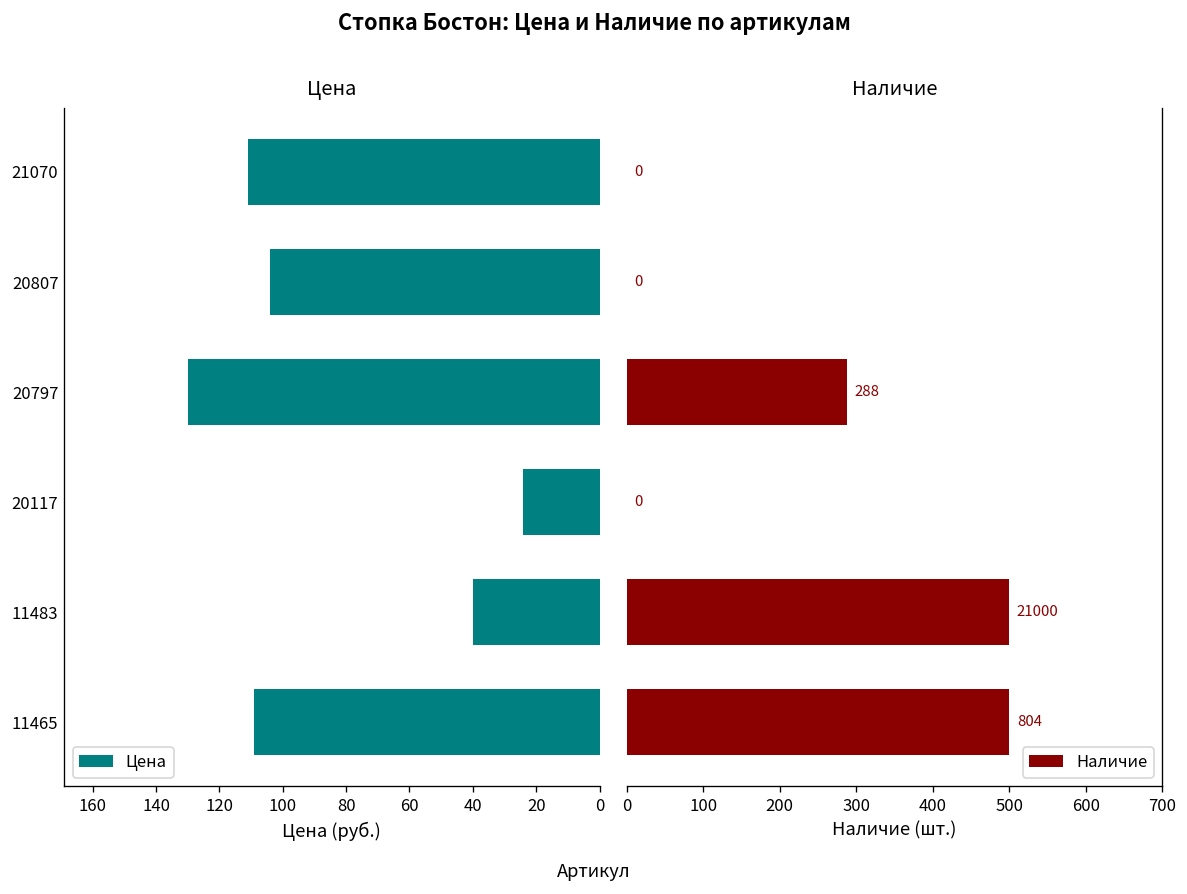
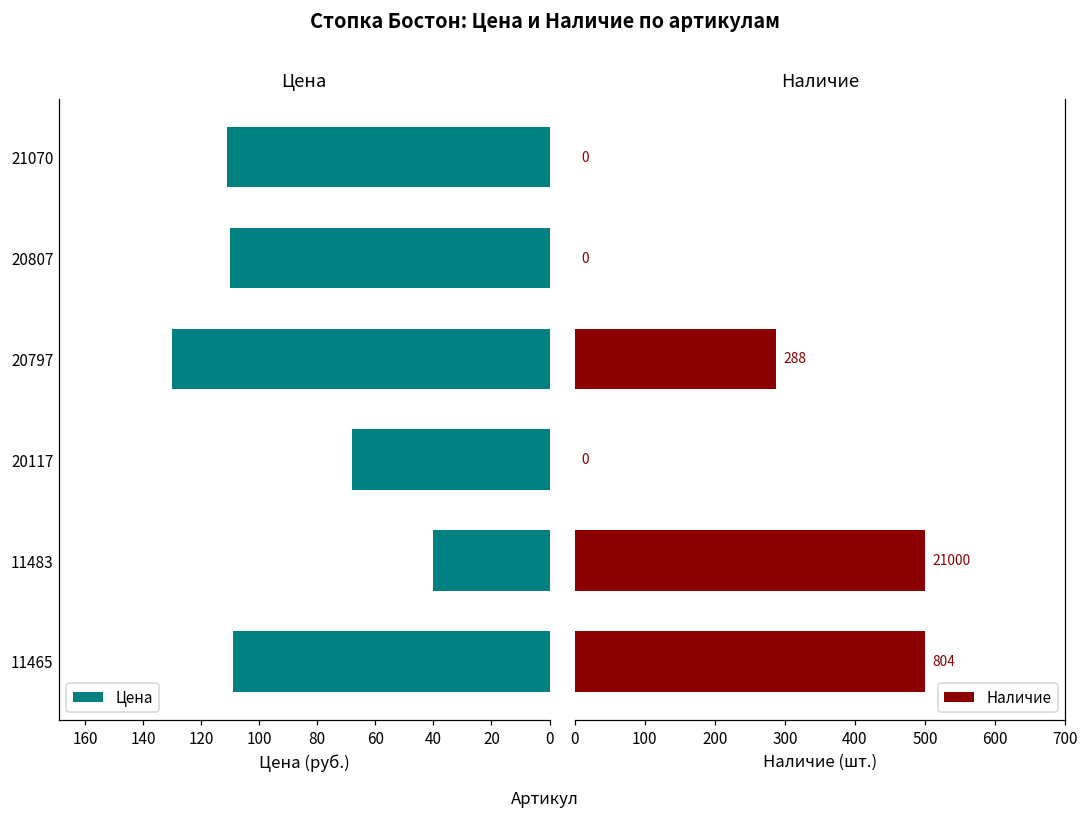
  {
    "Цена": {
      "21070": 111,
-     "20807": 104,
+     "20807": 110,
      "20797": 130,
-     "20117": 24,
+     "20117": 68,
      "11483": 40,
      "11465": 109
    }
  }
